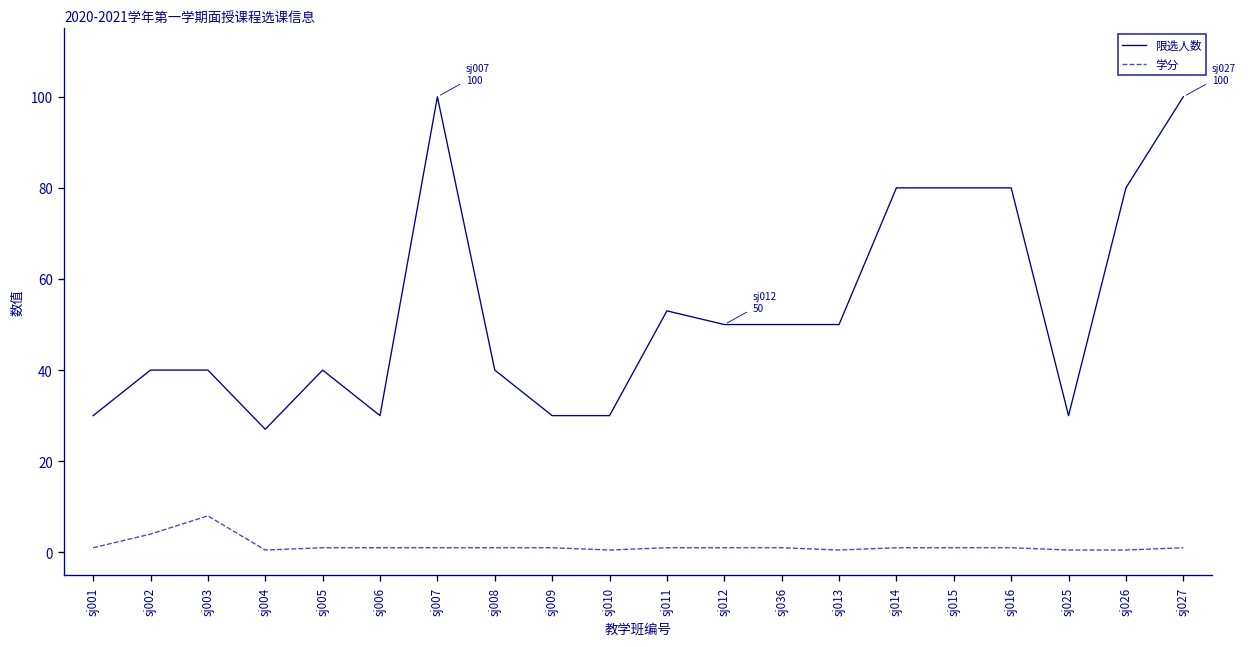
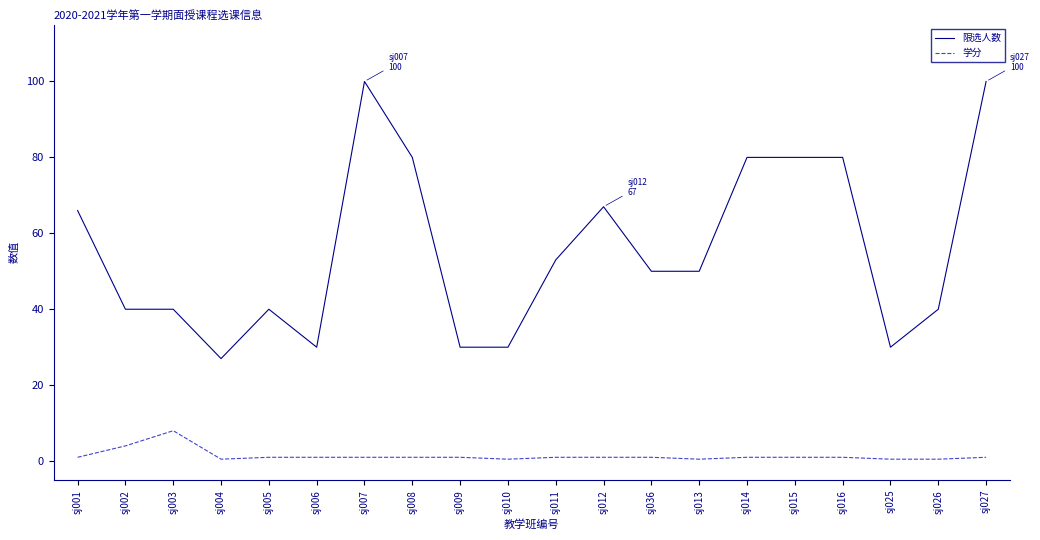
  {
    "限选人数": {
-     "sj001": 30,
+     "sj001": 66,
      "sj007": 100,
-     "sj008": 40,
-     "sj012": 50,
-     "sj026": 80
+     "sj008": 80,
+     "sj012": 67,
+     "sj026": 40
    },
    "学分": {
      "sj001": 1,
      "sj002": 4,
      "sj003": 8,
      "sj004": 1,
      "sj005": 1,
      "sj006": 1,
      "sj007": 1,
      "sj008": 1,
      "sj009": 1,
      "sj010": 1,
      "sj011": 1,
      "sj012": 1,
      "sj036": 1,
      "sj013": 1,
      "sj014": 1,
      "sj015": 1,
      "sj016": 1,
      "sj025": 1,
      "sj026": 1,
      "sj027": 1
    }
  }
